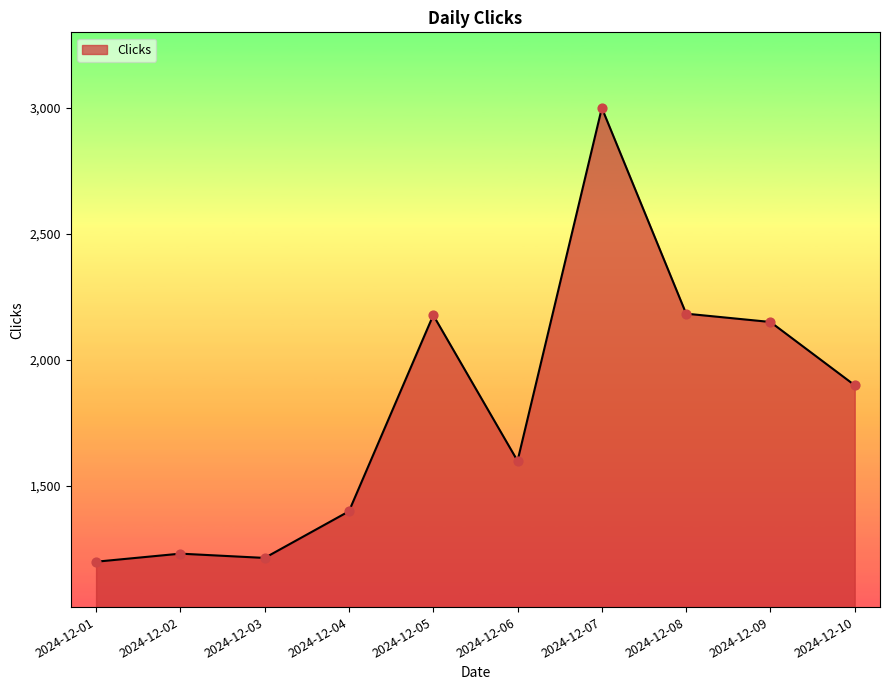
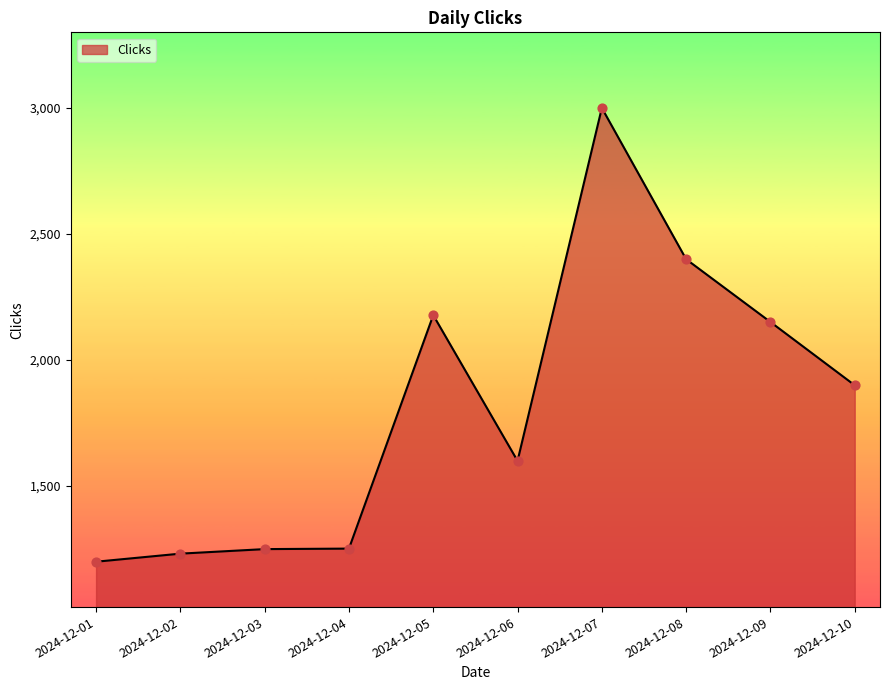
  {
    "2024-12-01": "1,200",
    "2024-12-02": "1,230",
-   "2024-12-03": "1,220",
-   "2024-12-04": "1,400",
+   "2024-12-03": "1,250",
+   "2024-12-04": "1,250",
    "2024-12-05": "2,180",
    "2024-12-06": "1,600",
    "2024-12-07": "3,000",
-   "2024-12-08": "2,180",
+   "2024-12-08": "2,400",
    "2024-12-09": "2,150",
    "2024-12-10": "1,900"
  }
